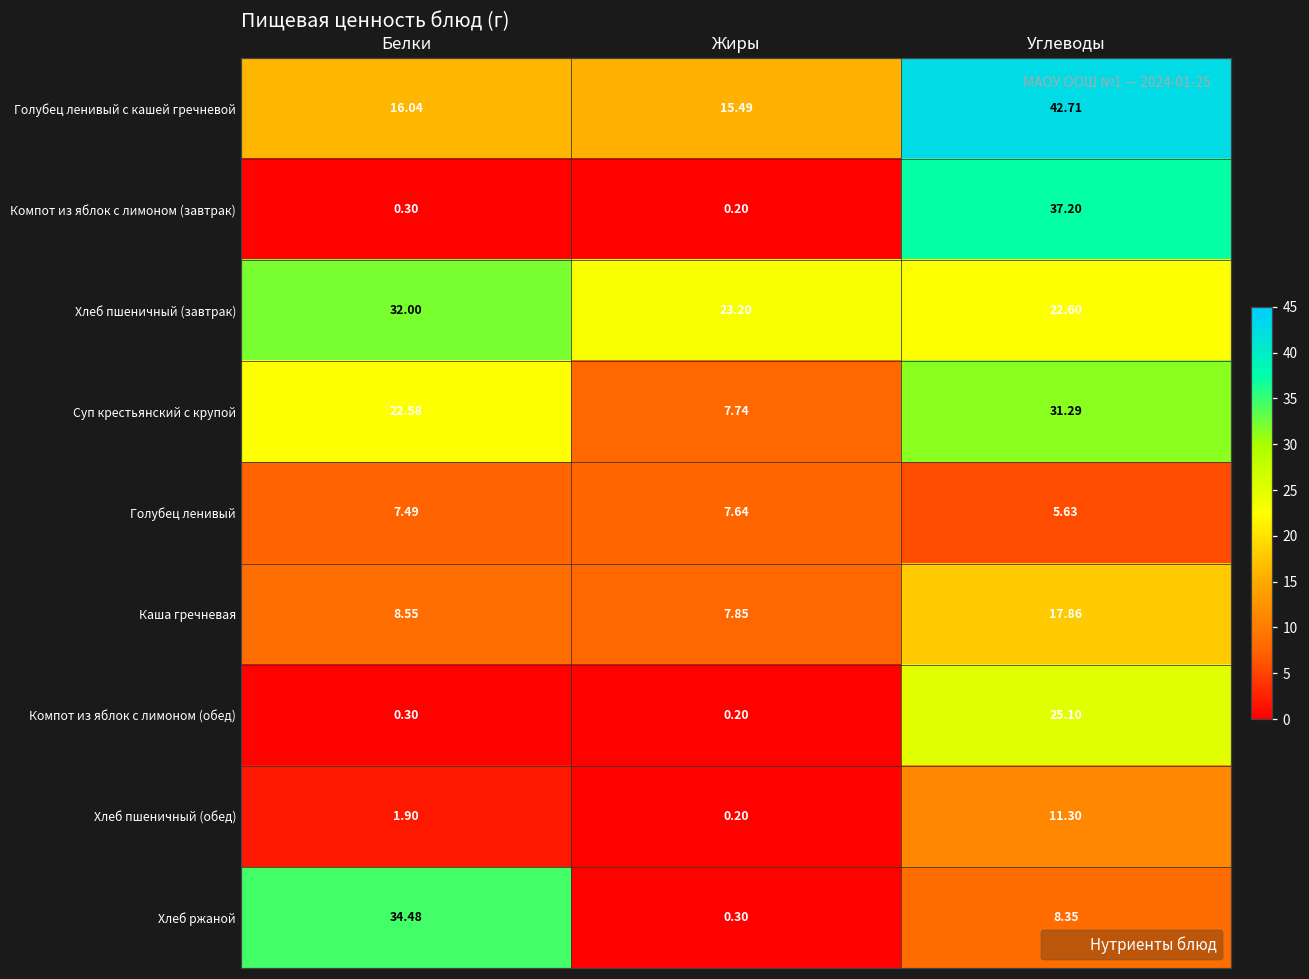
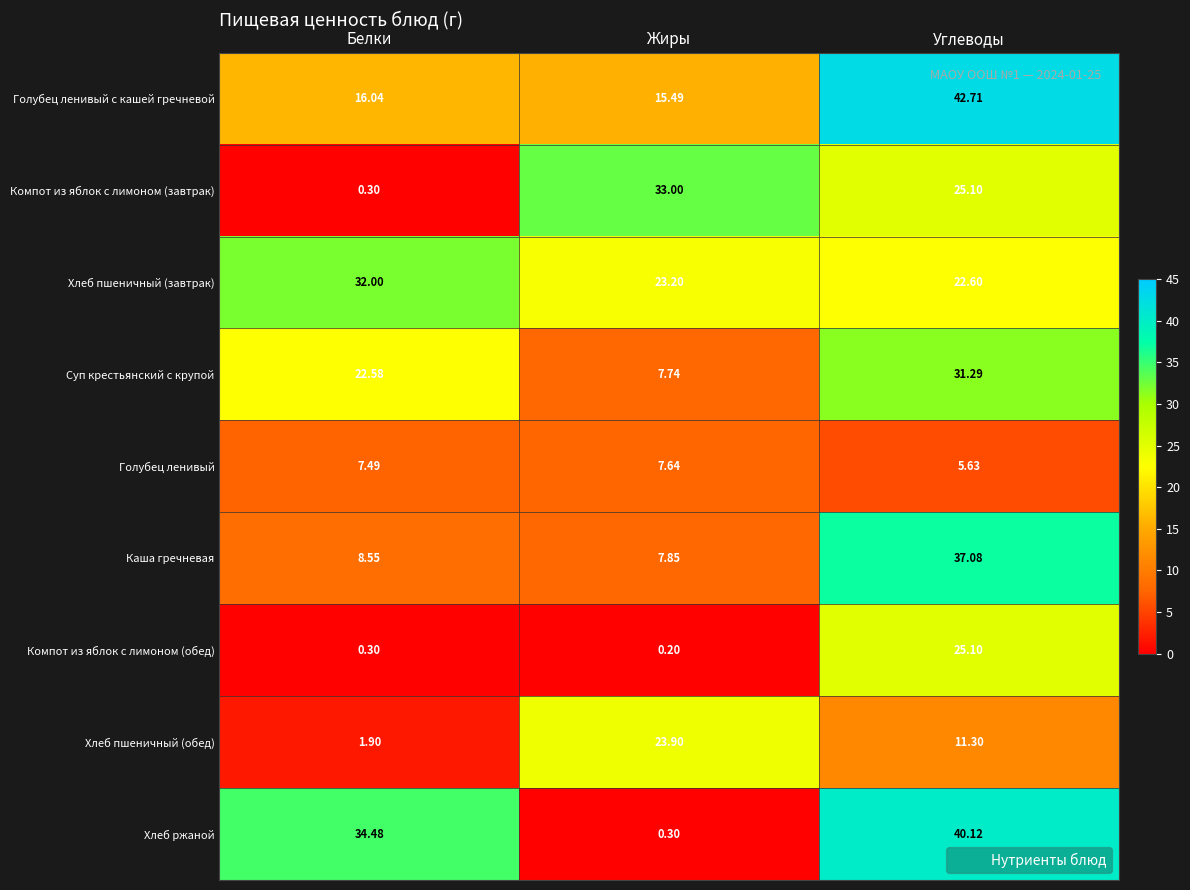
  {
    "Голубец ленивый с кашей гречневой": {
      "Белки": 16.04,
      "Жиры": 15.49
    },
    "Компот из яблок с лимоном (завтрак)": {
      "Белки": 0.30,
-     "Жиры": 0.20,
-     "Углеводы": 37.20
+     "Жиры": 33.00,
+     "Углеводы": 25.10
    },
    "Хлеб пшеничный (завтрак)": {
      "Белки": 32.00,
      "Жиры": 23.20,
      "Углеводы": 22.60
    },
    "Суп крестьянский с крупой": {
      "Белки": 22.58,
      "Жиры": 7.74,
      "Углеводы": 31.29
    },
    "Голубец ленивый": {
      "Белки": 7.49,
      "Жиры": 7.64,
      "Углеводы": 5.63
    },
    "Каша гречневая": {
      "Белки": 8.55,
      "Жиры": 7.85,
-     "Углеводы": 17.86
+     "Углеводы": 37.08
    },
    "Компот из яблок с лимоном (обед)": {
      "Белки": 0.30,
      "Жиры": 0.20,
      "Углеводы": 25.10
    },
    "Хлеб пшеничный (обед)": {
      "Белки": 1.90,
-     "Жиры": 0.20,
+     "Жиры": 23.90,
      "Углеводы": 11.30
    },
    "Хлеб ржаной": {
      "Белки": 34.48,
      "Жиры": 0.30,
-     "Углеводы": 8.35
+     "Углеводы": 40.12
    }
  }
